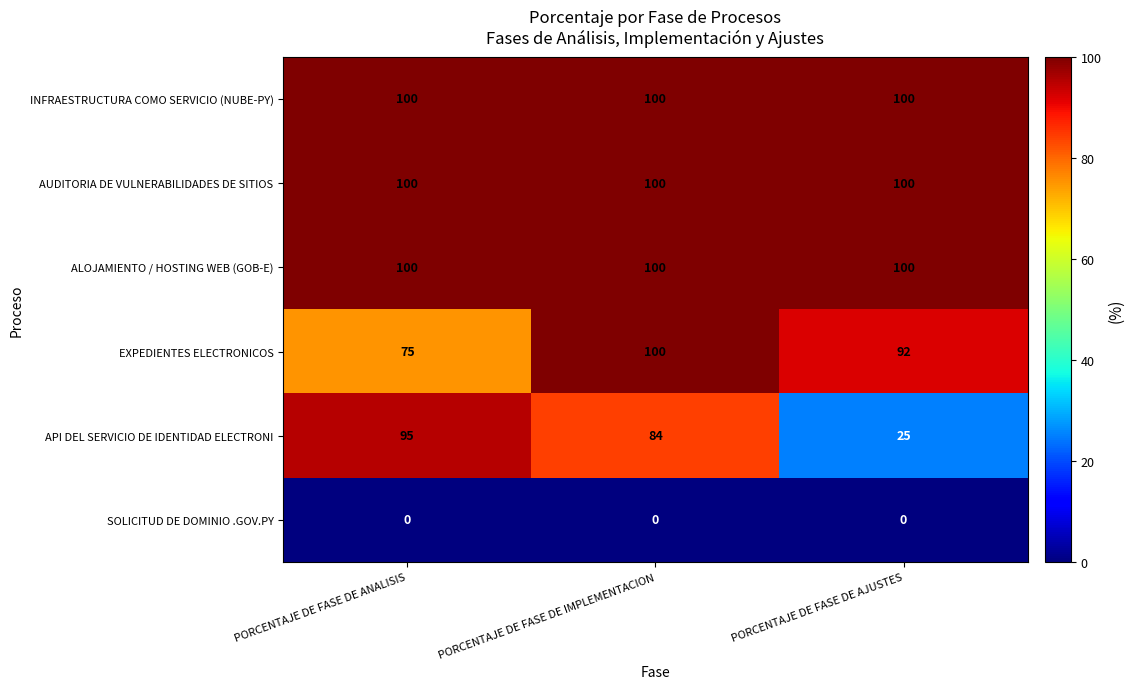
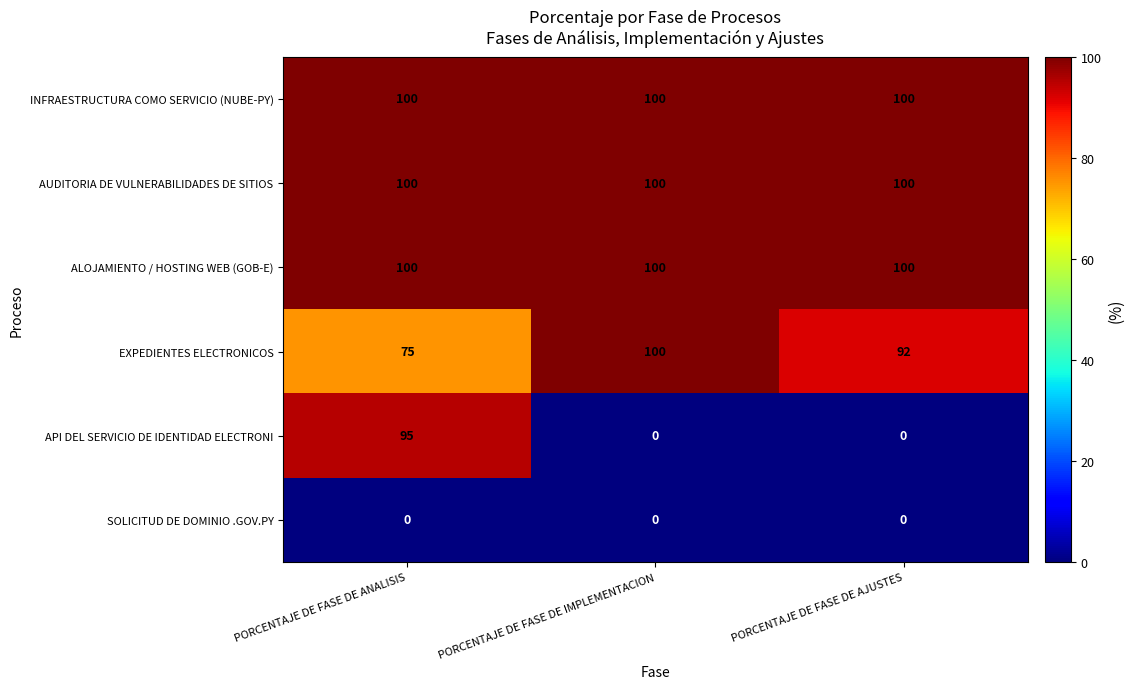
  {
    "INFRAESTRUCTURA COMO SERVICIO (NUBE-PY)": {
      "PORCENTAJE DE FASE DE ANALISIS": 100,
      "PORCENTAJE DE FASE DE IMPLEMENTACION": 100,
      "PORCENTAJE DE FASE DE AJUSTES": 100
    },
    "AUDITORIA DE VULNERABILIDADES DE SITIOS": {
      "PORCENTAJE DE FASE DE ANALISIS": 100,
      "PORCENTAJE DE FASE DE IMPLEMENTACION": 100,
      "PORCENTAJE DE FASE DE AJUSTES": 100
    },
    "ALOJAMIENTO / HOSTING WEB (GOB-E)": {
      "PORCENTAJE DE FASE DE ANALISIS": 100,
      "PORCENTAJE DE FASE DE IMPLEMENTACION": 100,
      "PORCENTAJE DE FASE DE AJUSTES": 100
    },
    "EXPEDIENTES ELECTRONICOS": {
      "PORCENTAJE DE FASE DE ANALISIS": 75,
      "PORCENTAJE DE FASE DE IMPLEMENTACION": 100,
      "PORCENTAJE DE FASE DE AJUSTES": 92
    },
    "API DEL SERVICIO DE IDENTIDAD ELECTRONI": {
      "PORCENTAJE DE FASE DE ANALISIS": 95,
-     "PORCENTAJE DE FASE DE IMPLEMENTACION": 84,
-     "PORCENTAJE DE FASE DE AJUSTES": 25
+     "PORCENTAJE DE FASE DE IMPLEMENTACION": 0,
+     "PORCENTAJE DE FASE DE AJUSTES": 0
    },
    "SOLICITUD DE DOMINIO .GOV.PY": {
      "PORCENTAJE DE FASE DE ANALISIS": 0,
      "PORCENTAJE DE FASE DE IMPLEMENTACION": 0,
      "PORCENTAJE DE FASE DE AJUSTES": 0
    }
  }
